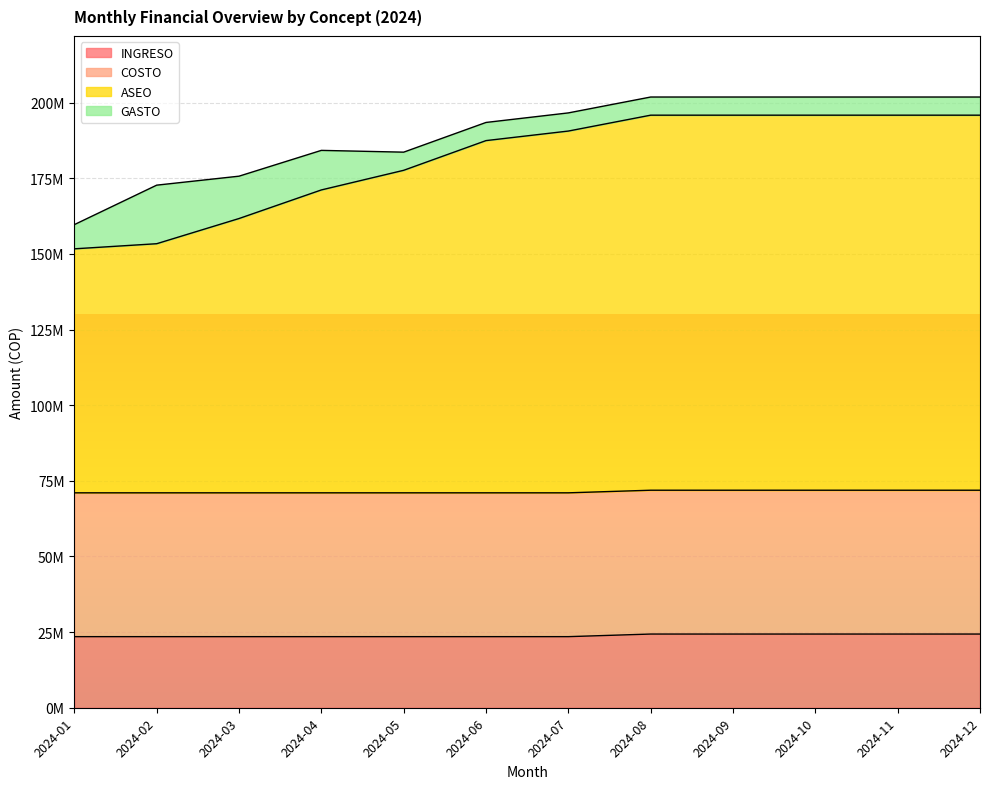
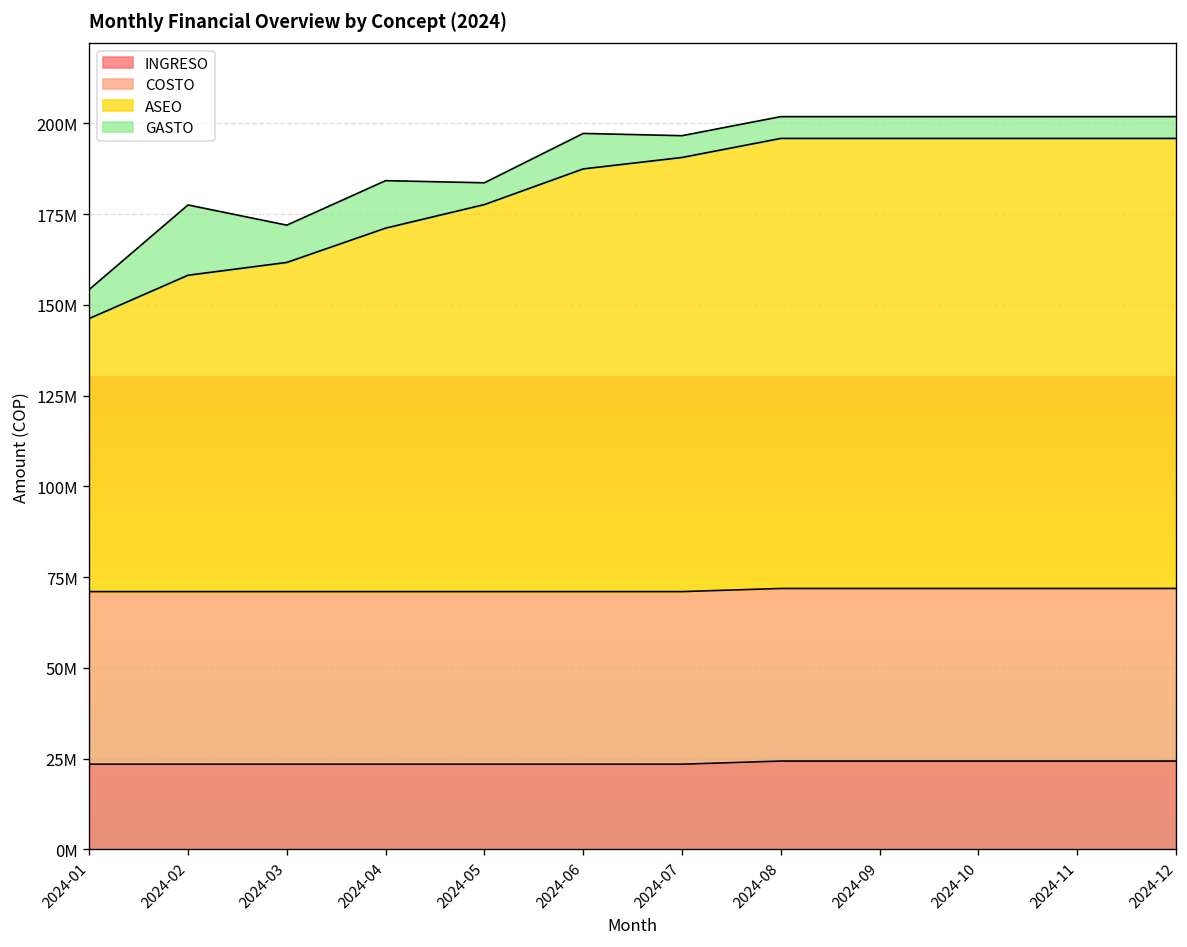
  {
    "ASEO": {
-     "2024-01": 81000000,
-     "2024-02": 82000000,
+     "2024-01": 75000000,
+     "2024-02": 87000000,
      "2024-03": 91000000,
      "2024-04": 100000000,
      "2024-05": 107000000,
      "2024-06": 116000000,
      "2024-07": 120000000,
      "2024-08": 124000000,
      "2024-09": 124000000,
      "2024-10": 124000000,
      "2024-11": 124000000,
      "2024-12": 124000000
    },
    "GASTO": {
      "2024-01": 8000000,
      "2024-02": 19000000,
-     "2024-03": 14000000,
+     "2024-03": 10000000,
      "2024-04": 13000000,
      "2024-05": 6000000,
-     "2024-06": 6000000,
+     "2024-06": 10000000,
      "2024-07": 6000000,
      "2024-08": 6000000,
      "2024-09": 6000000,
      "2024-10": 6000000,
      "2024-11": 6000000,
      "2024-12": 6000000
    }
  }
